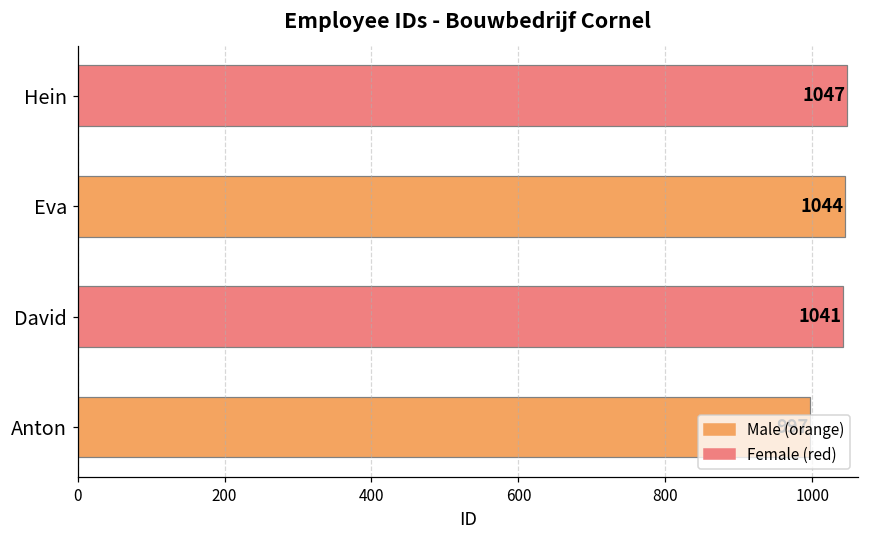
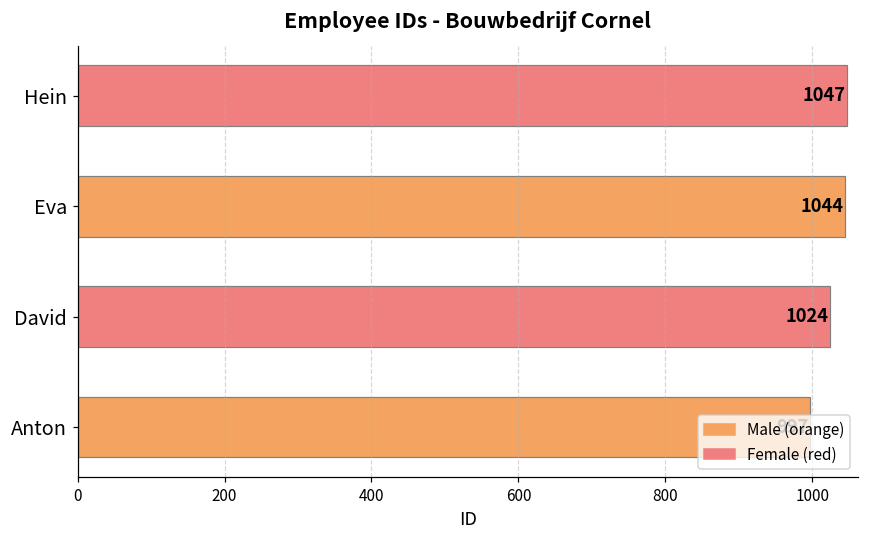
  {
    "Hein": 1047,
    "Eva": 1044,
-   "David": 1041
+   "David": 1024
  }
